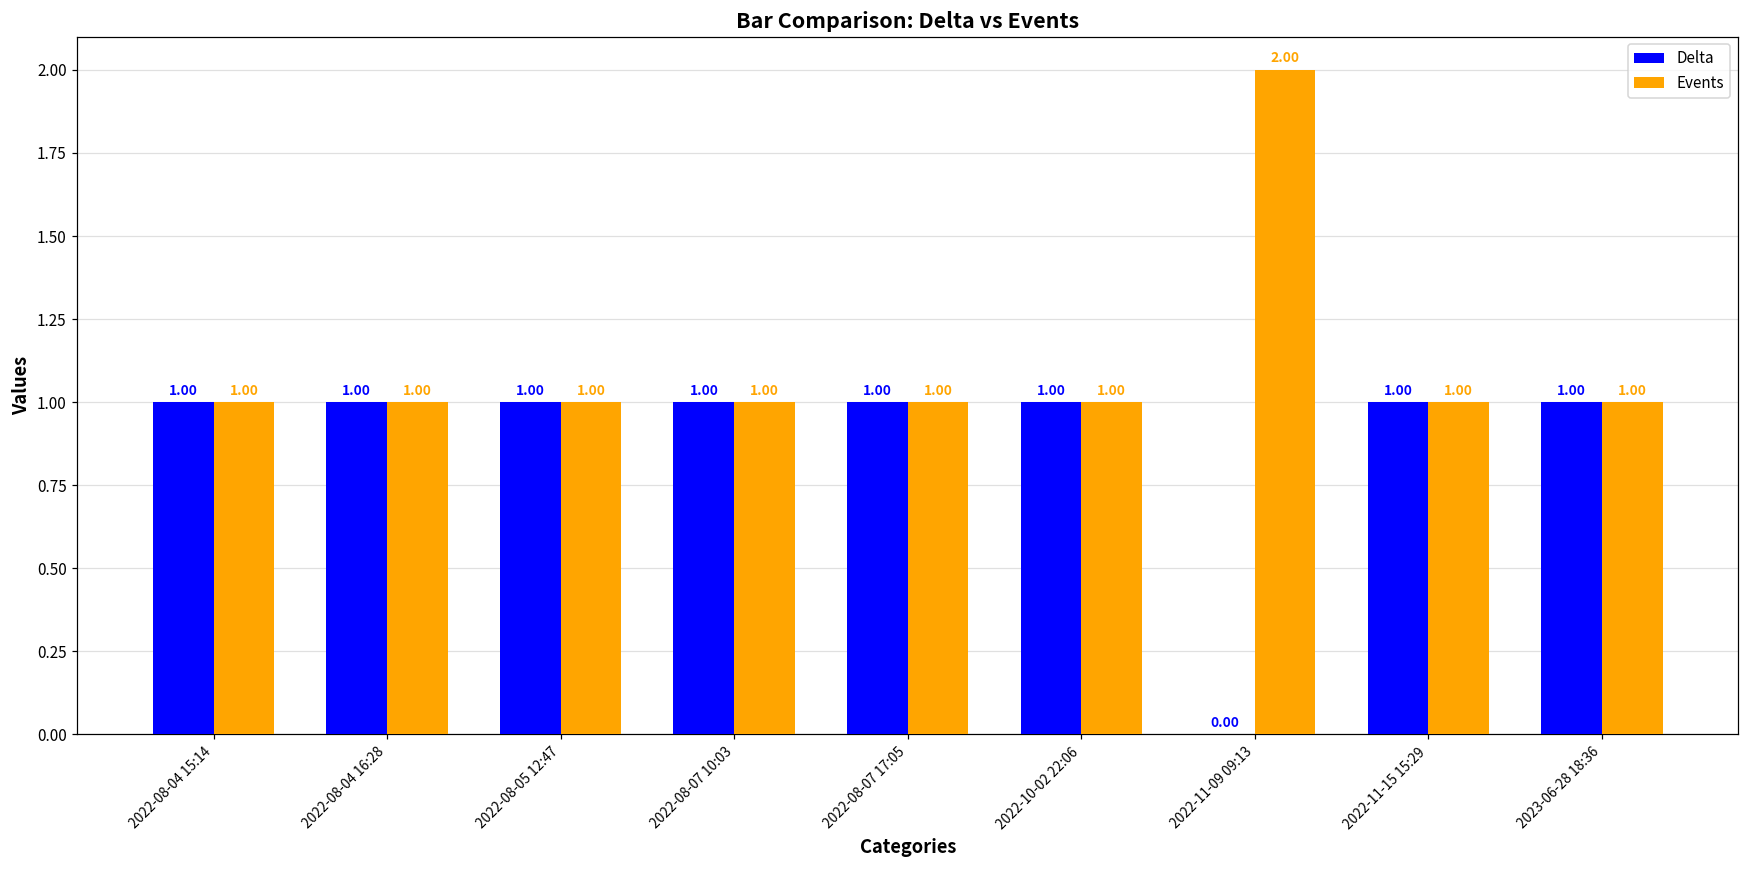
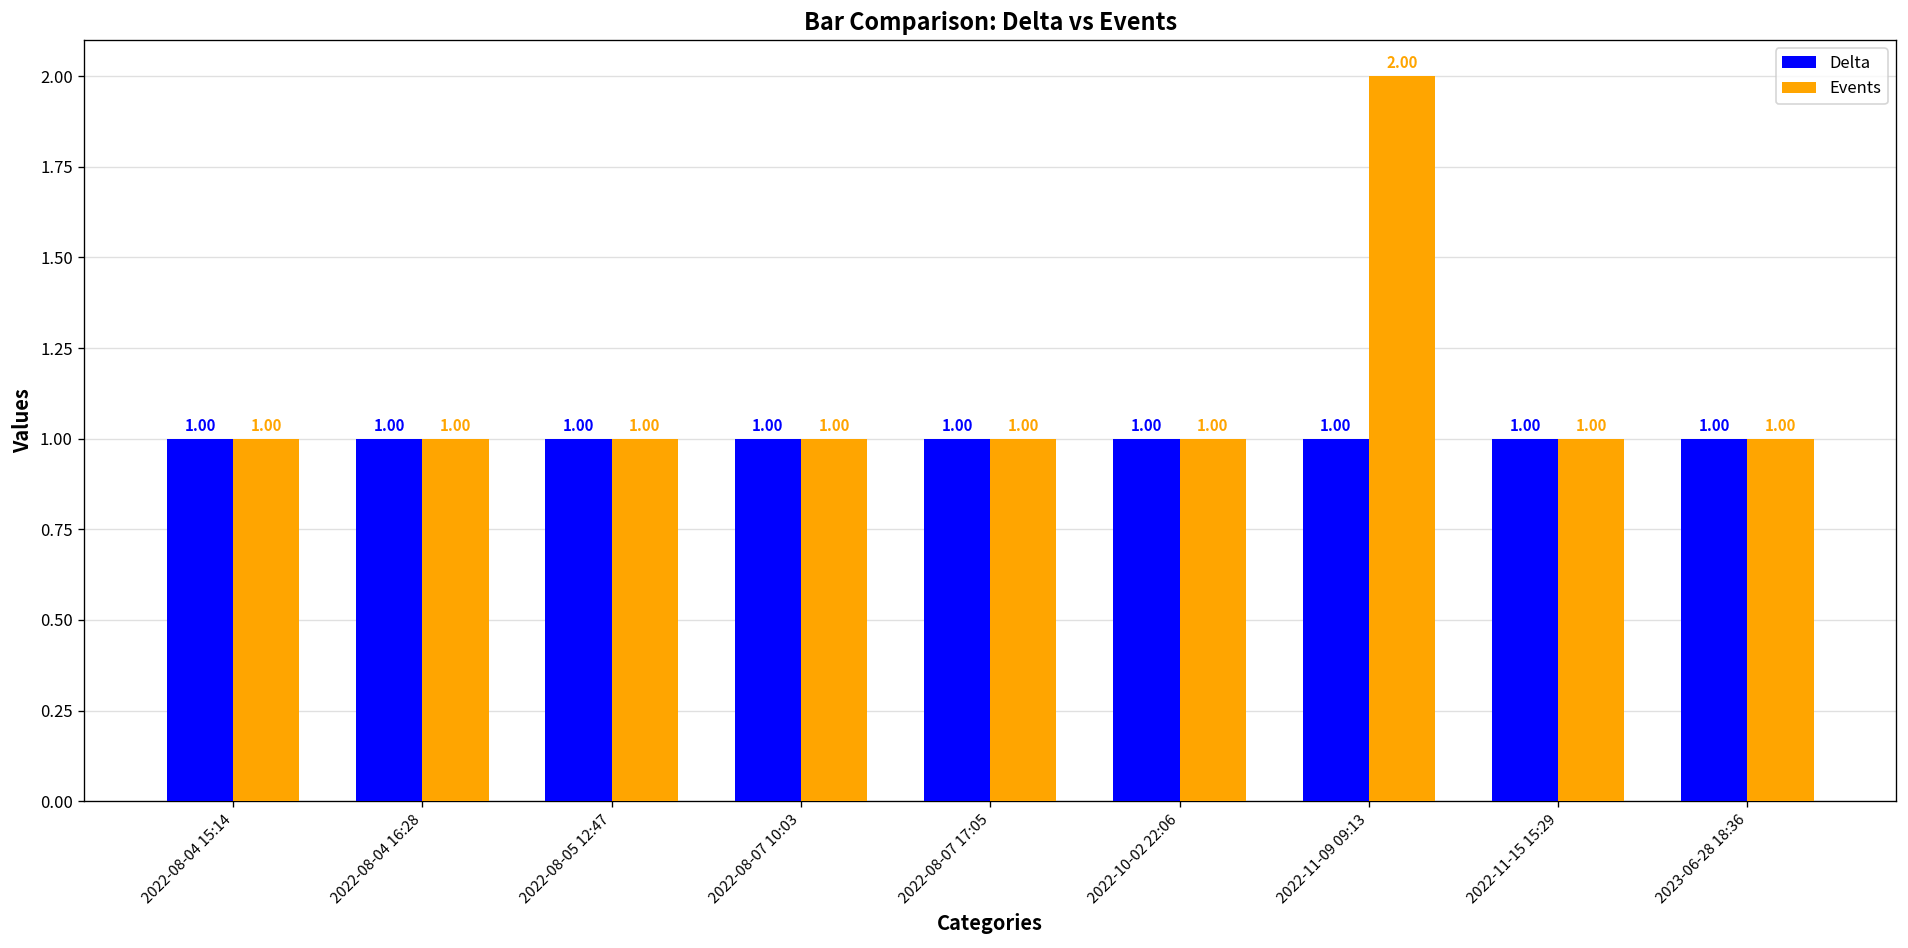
  {
    "Delta": {
      "2022-08-04 15:14": 1.00,
      "2022-08-04 16:28": 1.00,
      "2022-08-05 12:47": 1.00,
      "2022-08-07 10:03": 1.00,
      "2022-08-07 17:05": 1.00,
      "2022-10-02 22:06": 1.00,
-     "2022-11-09 09:13": 0.00,
+     "2022-11-09 09:13": 1.00,
      "2022-11-15 15:29": 1.00,
      "2023-06-28 18:36": 1.00
    },
    "Events": {
      "2022-08-04 15:14": 1.00,
      "2022-08-04 16:28": 1.00,
      "2022-08-05 12:47": 1.00,
      "2022-08-07 10:03": 1.00,
      "2022-08-07 17:05": 1.00,
      "2022-10-02 22:06": 1.00,
      "2022-11-09 09:13": 2.00,
      "2022-11-15 15:29": 1.00,
      "2023-06-28 18:36": 1.00
    }
  }
